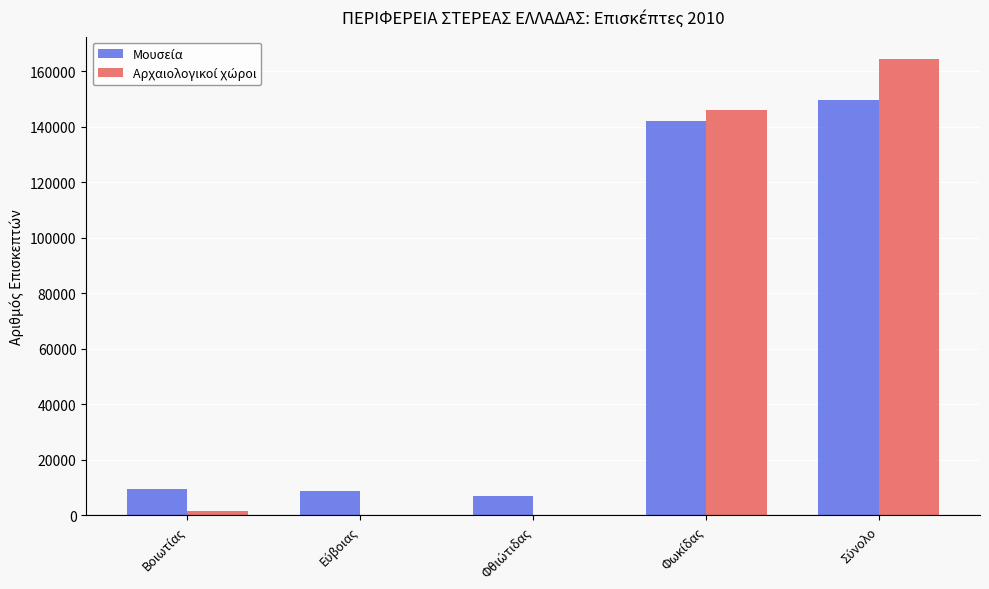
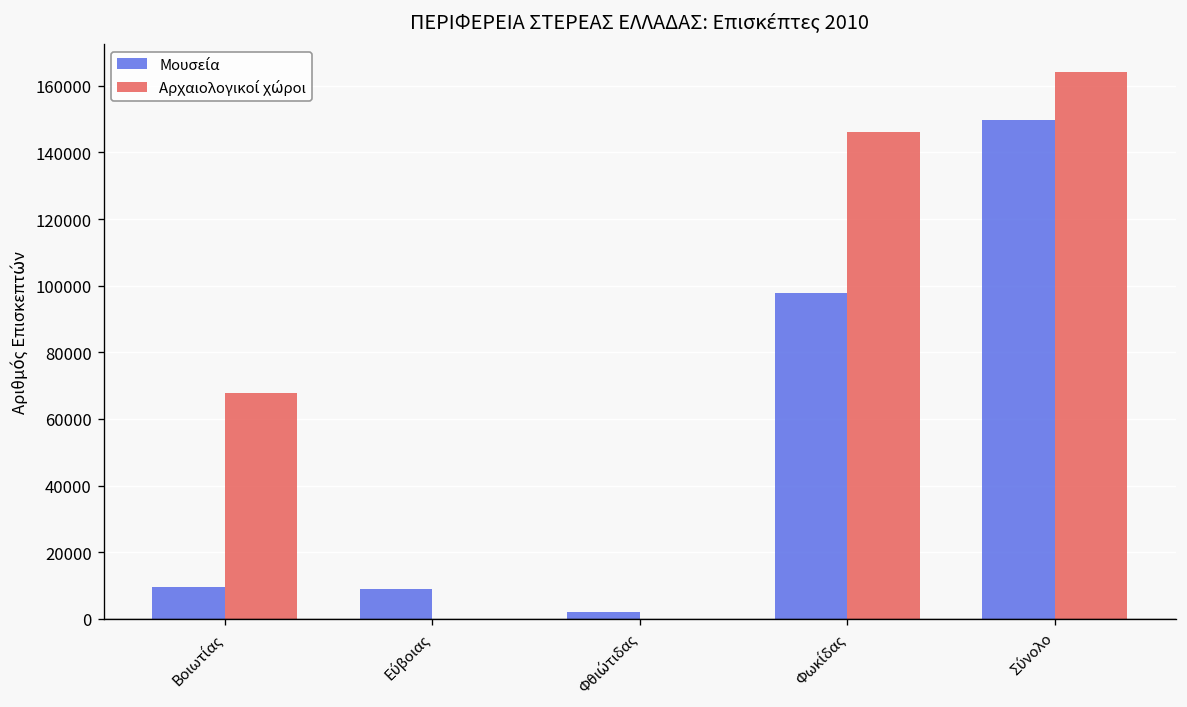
  {
    "Μουσεία": {
      "Βοιωτίας": 10000,
      "Εύβοιας": 9000,
-     "Φθιώτιδας": 7000,
-     "Φωκίδας": 142000,
+     "Φθιώτιδας": 2000,
+     "Φωκίδας": 98000,
      "Σύνολο": 150000
    },
    "Αρχαιολογικοί χώροι": {
-     "Βοιωτίας": 2000,
+     "Βοιωτίας": 68000,
      "Εύβοιας": 0,
      "Φθιώτιδας": 0,
      "Φωκίδας": 146000,
      "Σύνολο": 164000
    }
  }
